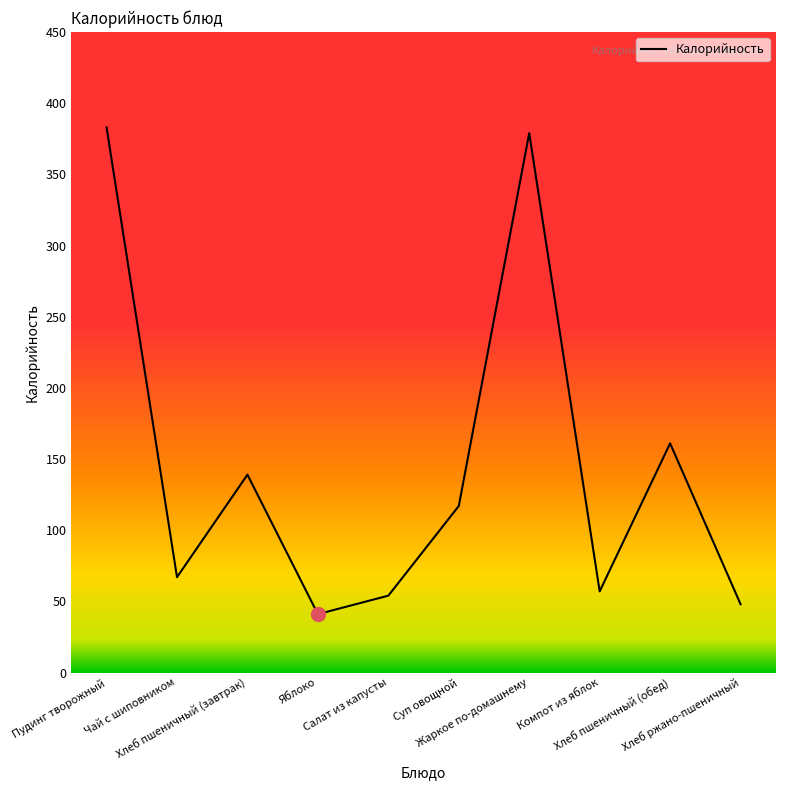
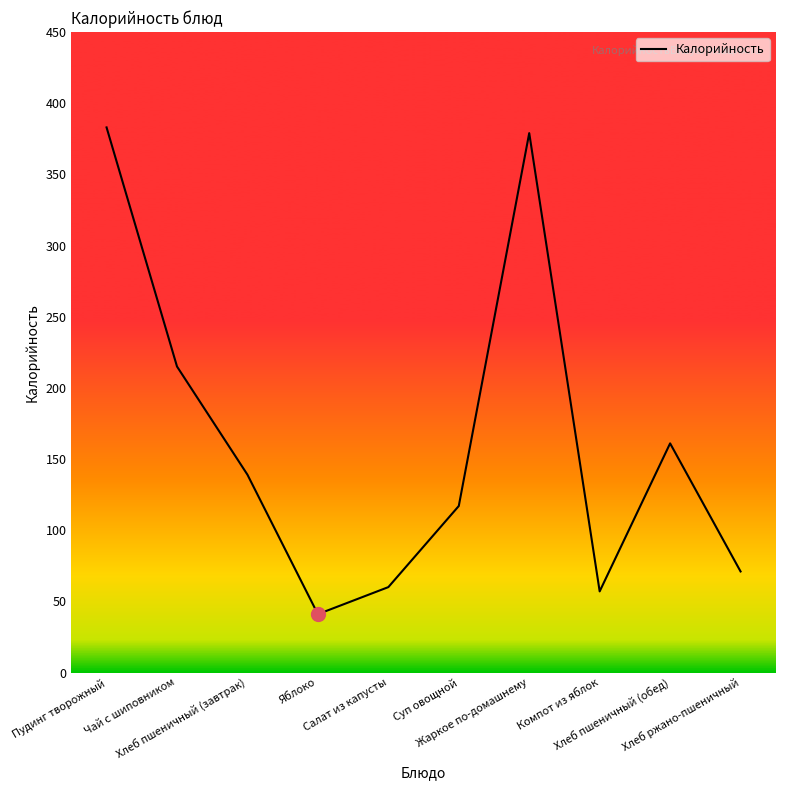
  {
    "Калорийность": {
      "Пудинг творожный": 383,
-     "Чай с шиповником": 67,
+     "Чай с шиповником": 215,
      "Хлеб пшеничный (завтрак)": 139,
-     "Салат из капусты": 54,
+     "Салат из капусты": 60,
      "Суп овощной": 117,
      "Жаркое по-домашнему": 379,
      "Компот из яблок": 57,
      "Хлеб пшеничный (обед)": 161,
-     "Хлеб ржано-пшеничный": 48
+     "Хлеб ржано-пшеничный": 71
    }
  }
